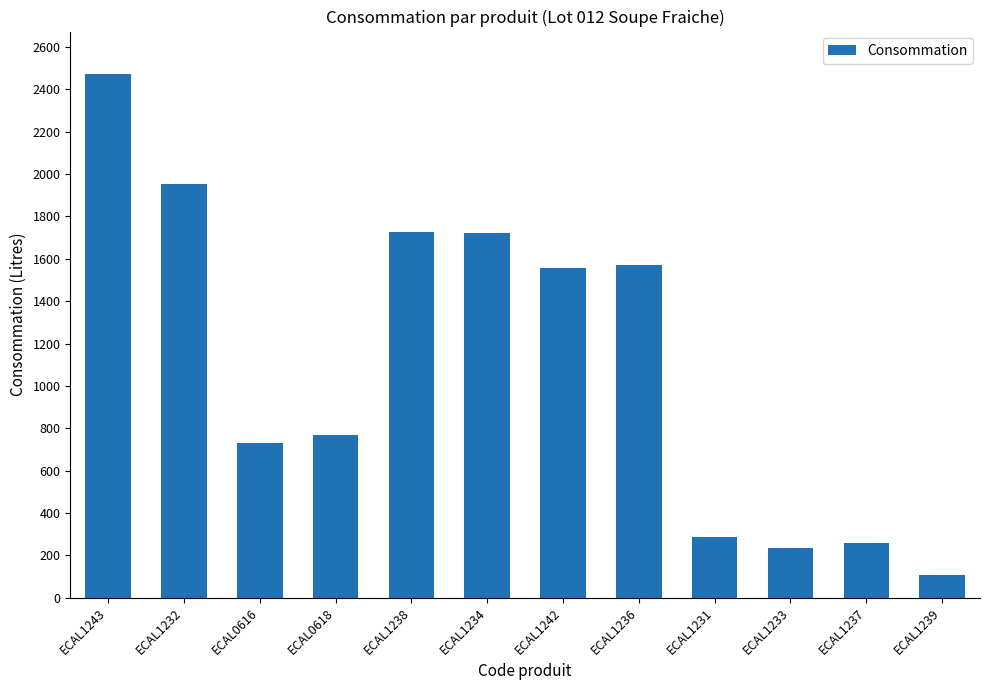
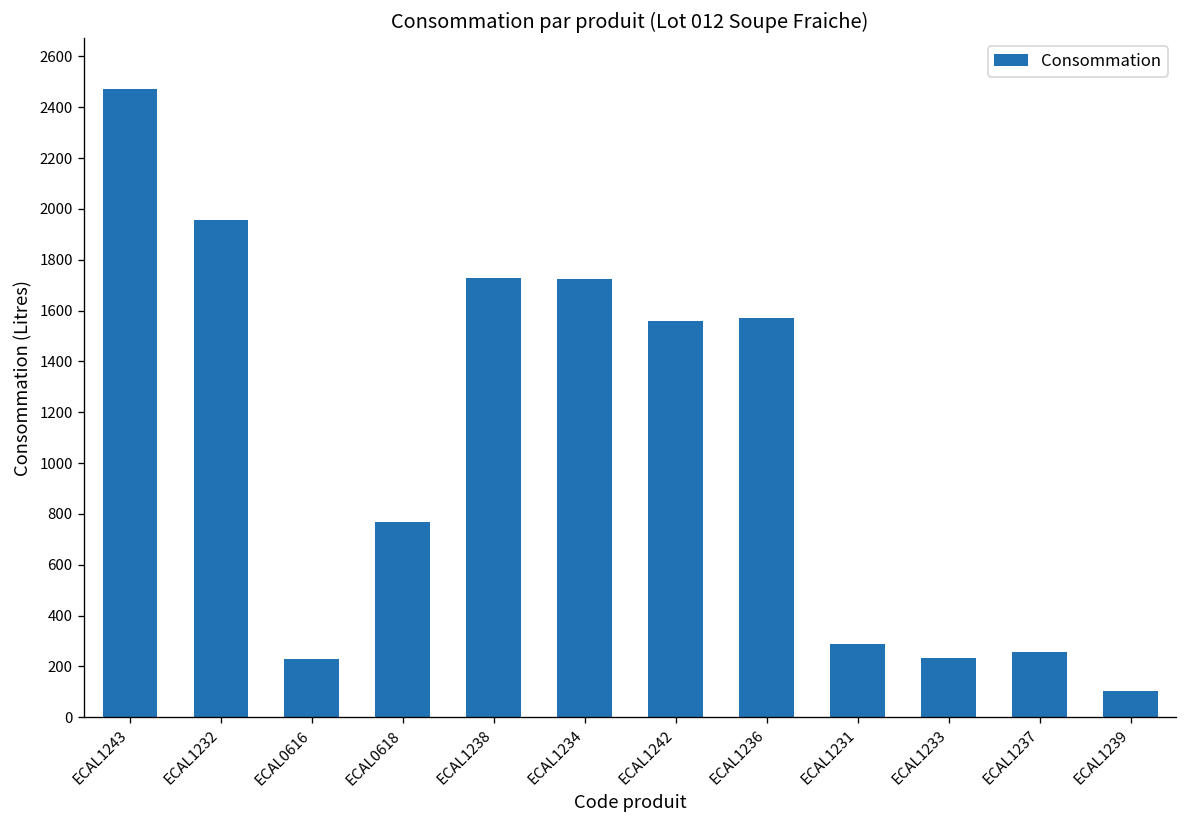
  {
    "ECAL1243": 2470,
    "ECAL1232": 1960,
-   "ECAL0616": 730,
+   "ECAL0616": 230,
    "ECAL0618": 770,
    "ECAL1238": 1730,
    "ECAL1234": 1720,
    "ECAL1242": 1560,
    "ECAL1236": 1570,
    "ECAL1231": 290,
    "ECAL1233": 230,
    "ECAL1237": 260,
    "ECAL1239": 110
  }
